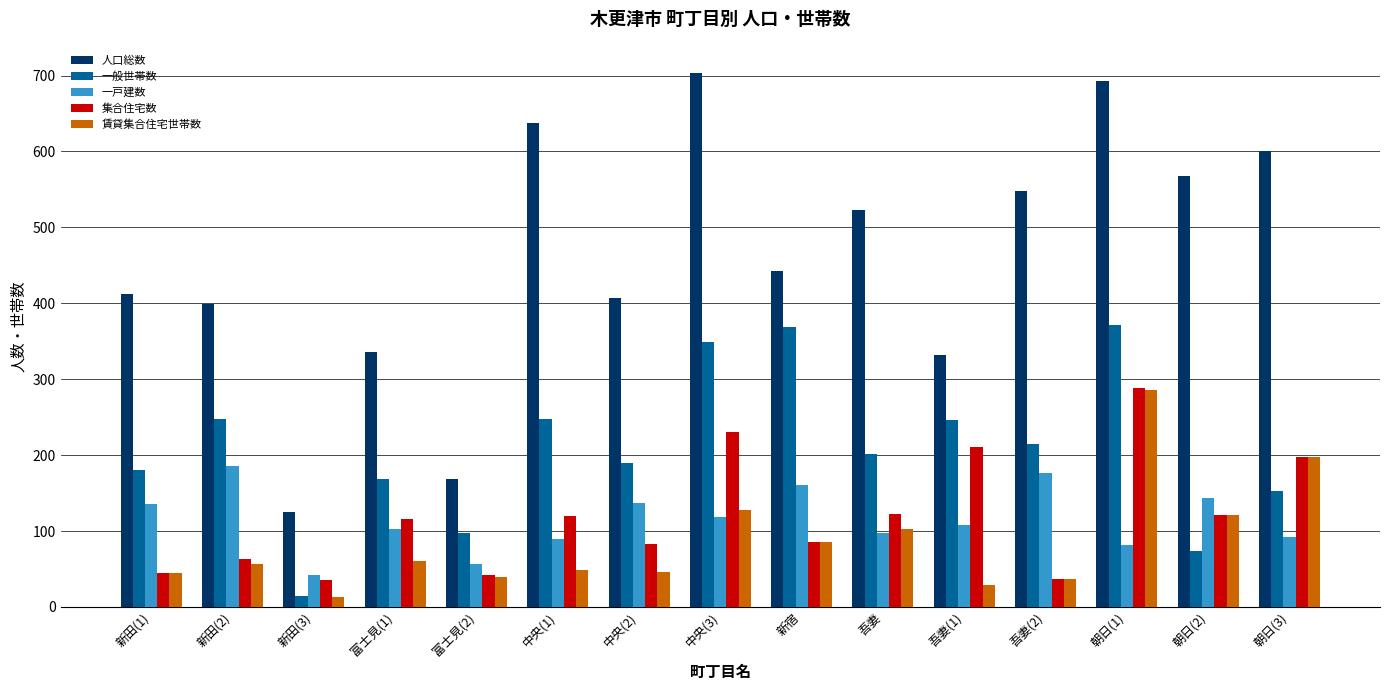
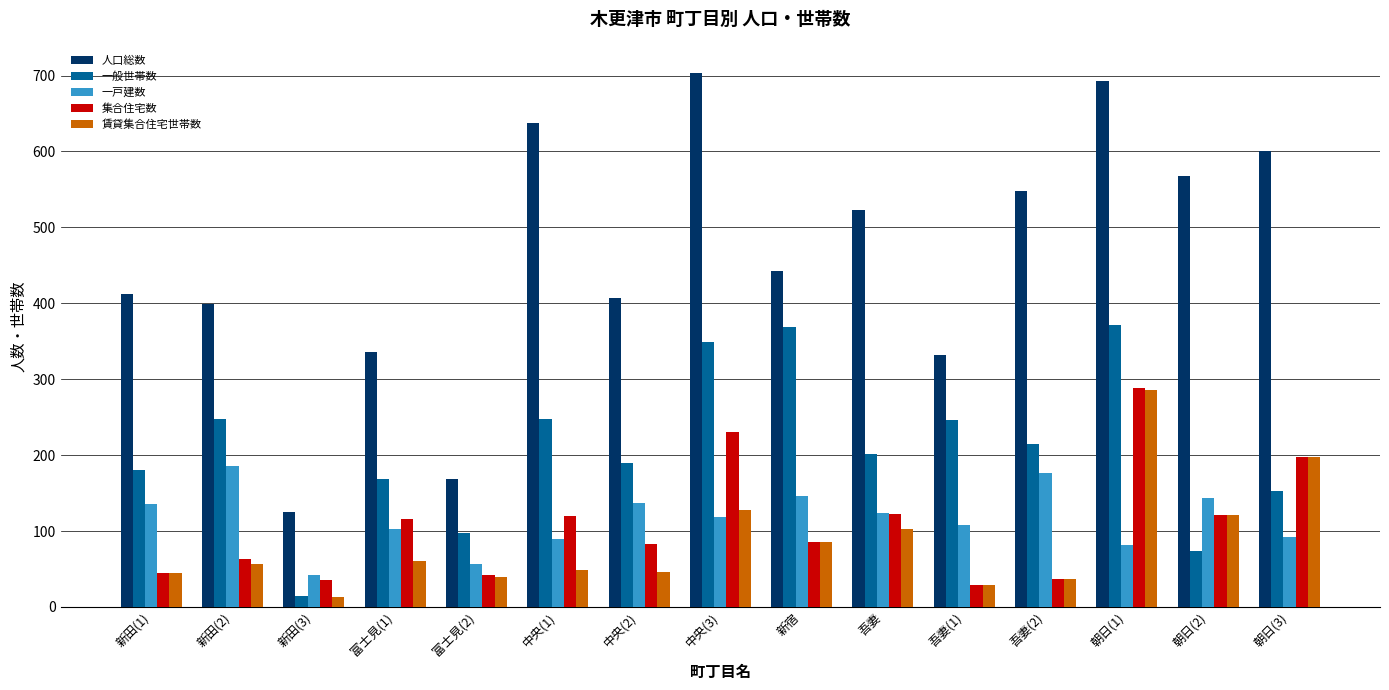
  {
    "人口総数": {
      "新田(1)": 410,
      "新田(2)": 400,
      "新田(3)": 130,
      "富士見(1)": 340,
      "富士見(2)": 170,
      "中央(1)": 640,
      "中央(2)": 410,
      "中央(3)": 700,
      "新宿": 440,
      "吾妻": 520,
      "吾妻(1)": 330,
      "吾妻(2)": 550,
      "朝日(1)": 690,
      "朝日(2)": 570,
      "朝日(3)": 600
    },
    "一般世帯数": {
      "新田(1)": 180,
      "新田(2)": 250,
      "新田(3)": 20,
      "富士見(1)": 170,
      "富士見(2)": 100,
      "中央(1)": 250,
      "中央(2)": 190,
      "中央(3)": 350,
      "新宿": 370,
      "吾妻": 200,
      "吾妻(1)": 250,
      "吾妻(2)": 210,
      "朝日(1)": 370,
      "朝日(2)": 70,
      "朝日(3)": 150
    },
    "一戸建数": {
      "新田(1)": 140,
      "新田(2)": 190,
      "新田(3)": 40,
      "富士見(1)": 100,
      "富士見(2)": 60,
      "中央(1)": 90,
      "中央(2)": 140,
      "中央(3)": 120,
-     "新宿": 160,
-     "吾妻": 100,
+     "新宿": 150,
+     "吾妻": 120,
      "吾妻(1)": 110,
      "吾妻(2)": 180,
      "朝日(1)": 80,
      "朝日(2)": 140,
      "朝日(3)": 90
    },
    "集合住宅数": {
      "新田(1)": 50,
      "新田(2)": 60,
      "新田(3)": 40,
      "富士見(1)": 120,
      "富士見(2)": 40,
      "中央(1)": 120,
      "中央(2)": 80,
      "中央(3)": 230,
      "新宿": 90,
      "吾妻": 120,
-     "吾妻(1)": 210,
+     "吾妻(1)": 30,
      "吾妻(2)": 40,
      "朝日(1)": 290,
      "朝日(2)": 120,
      "朝日(3)": 200
    },
    "賃貸集合住宅世帯数": {
      "新田(1)": 50,
      "新田(2)": 60,
      "新田(3)": 10,
      "富士見(1)": 60,
      "富士見(2)": 40,
      "中央(1)": 50,
      "中央(2)": 50,
      "中央(3)": 130,
      "新宿": 90,
      "吾妻": 100,
      "吾妻(1)": 30,
      "吾妻(2)": 40,
      "朝日(1)": 290,
      "朝日(2)": 120,
      "朝日(3)": 200
    }
  }
